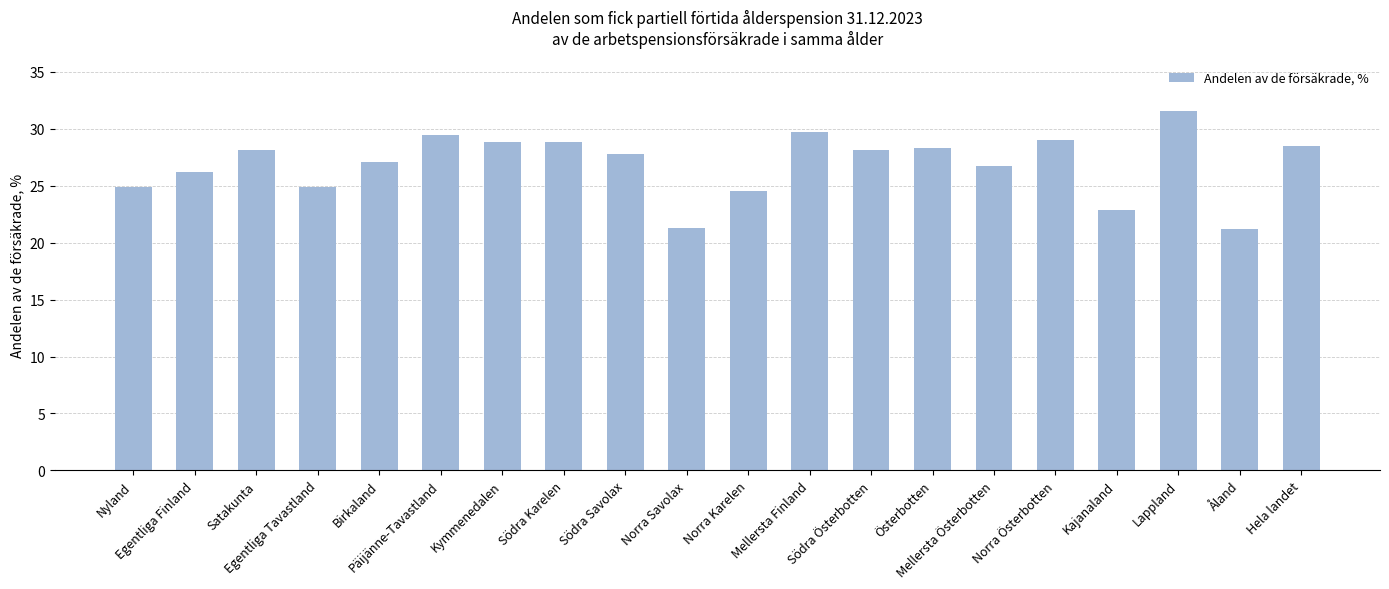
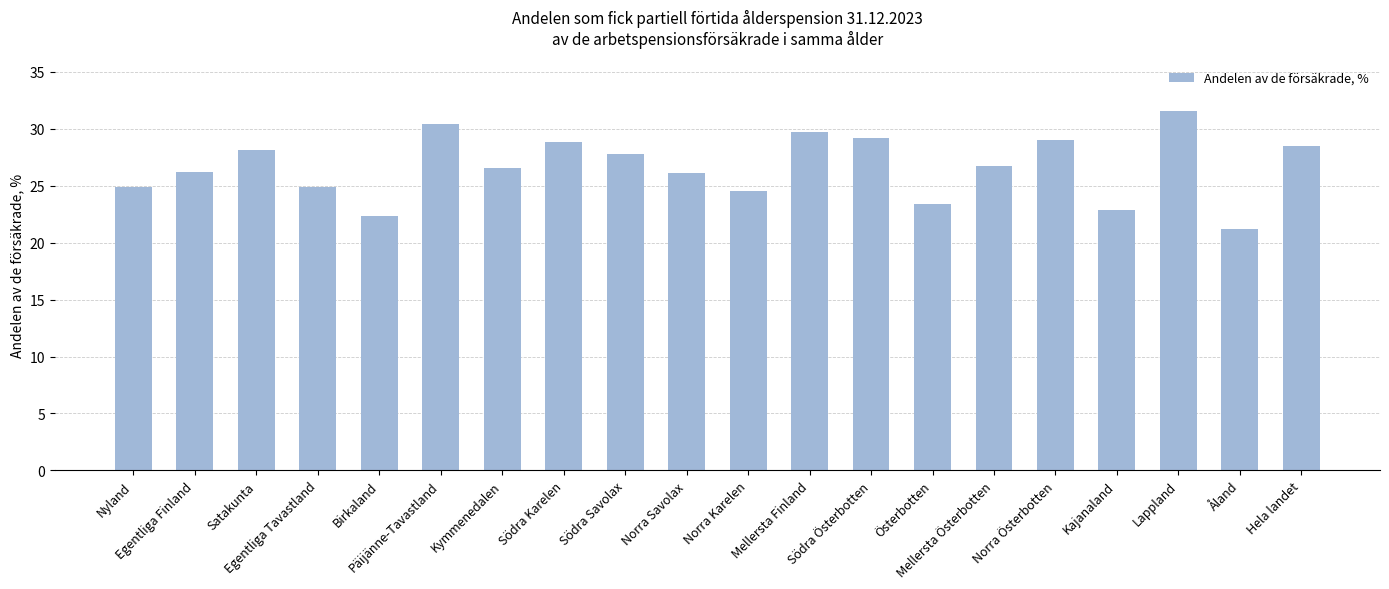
  {
    "Nyland": 24.9,
    "Egentliga Finland": 26.2,
    "Satakunta": 28.1,
    "Egentliga Tavastland": 24.9,
-   "Birkaland": 27.1,
-   "Päijänne-Tavastland": 29.5,
-   "Kymmenedalen": 28.8,
+   "Birkaland": 22.3,
+   "Päijänne-Tavastland": 30.4,
+   "Kymmenedalen": 26.6,
    "Södra Karelen": 28.8,
    "Södra Savolax": 27.8,
-   "Norra Savolax": 21.3,
+   "Norra Savolax": 26.1,
    "Norra Karelen": 24.5,
    "Mellersta Finland": 29.7,
-   "Södra Österbotten": 28.1,
-   "Österbotten": 28.3,
+   "Södra Österbotten": 29.2,
+   "Österbotten": 23.4,
    "Mellersta Österbotten": 26.7,
    "Norra Österbotten": 29.0,
    "Kajanaland": 22.9,
    "Lappland": 31.6,
    "Åland": 21.2,
    "Hela landet": 28.5
  }
